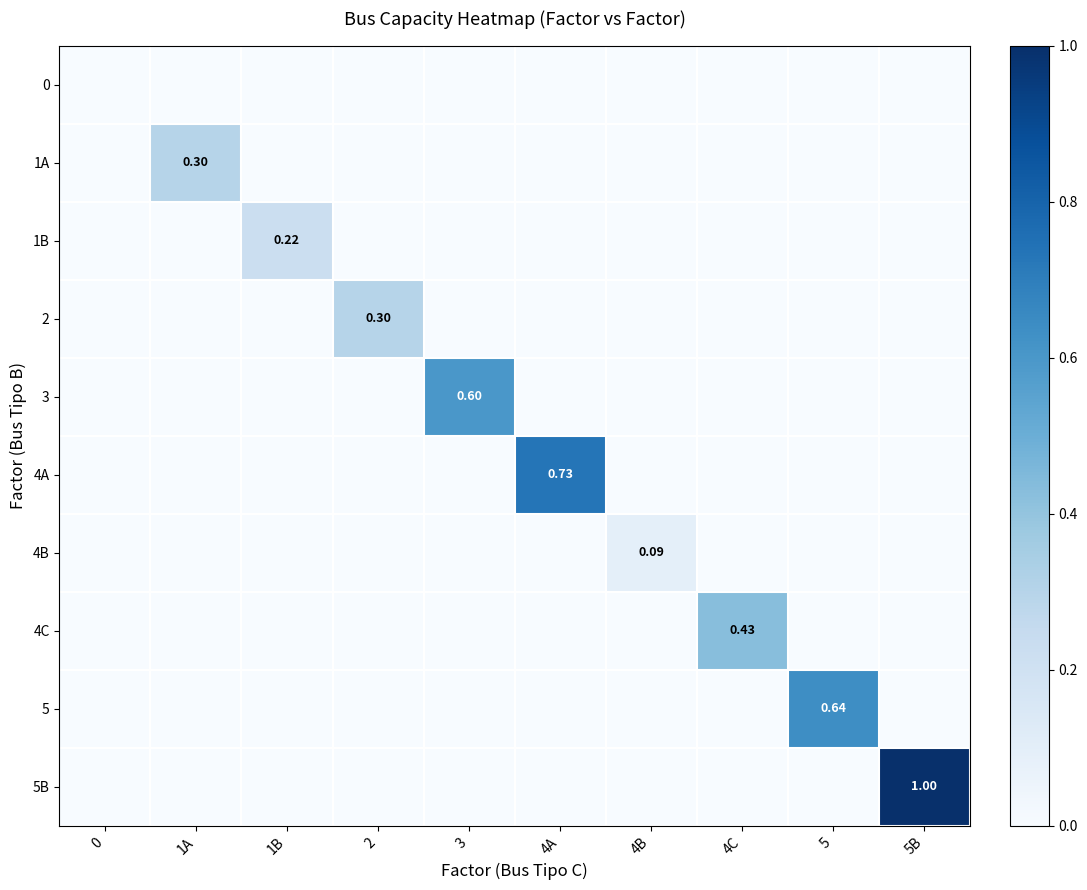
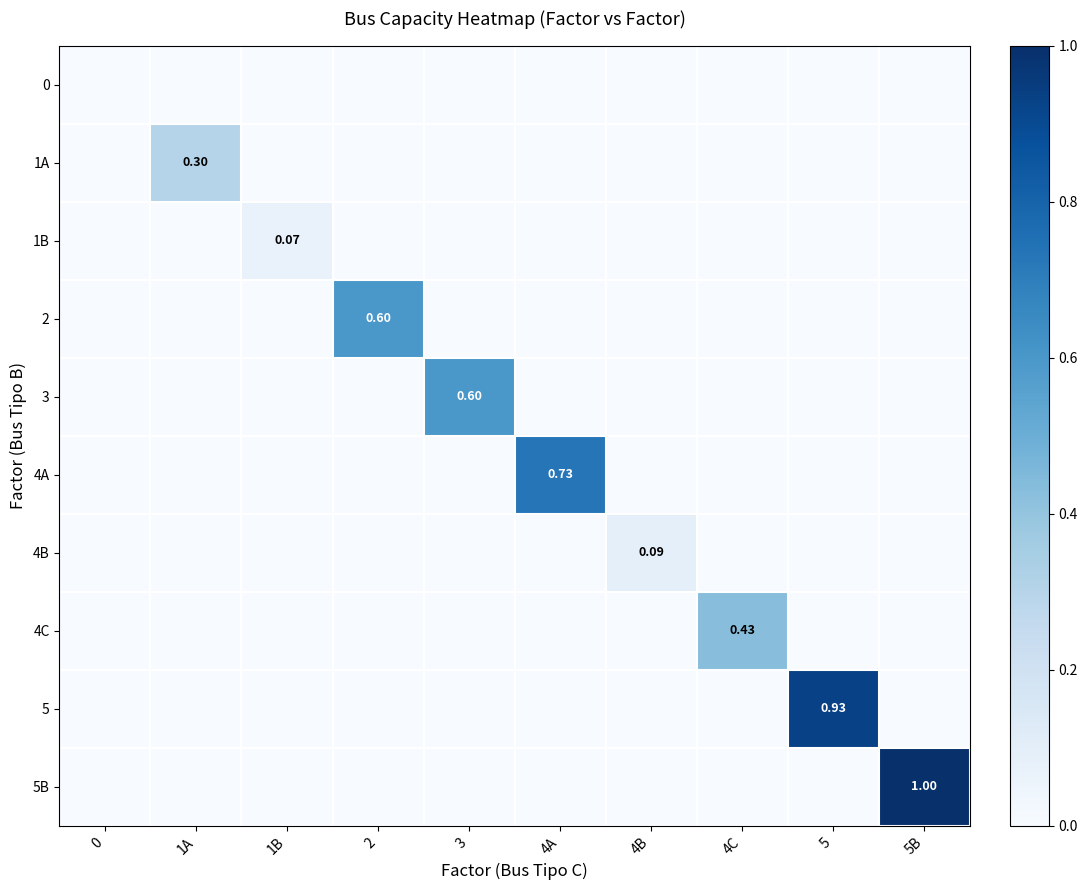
  {
    "1A": {
      "1A": 0.30
    },
    "1B": {
-     "1B": 0.22
+     "1B": 0.07
    },
    "2": {
-     "2": 0.30
+     "2": 0.60
    },
    "3": {
      "3": 0.60
    },
    "4A": {
      "4A": 0.73
    },
    "4B": {
      "4B": 0.09
    },
    "4C": {
      "4C": 0.43
    },
    "5": {
-     "5": 0.64
+     "5": 0.93
    },
    "5B": {
      "5B": 1.00
    }
  }
